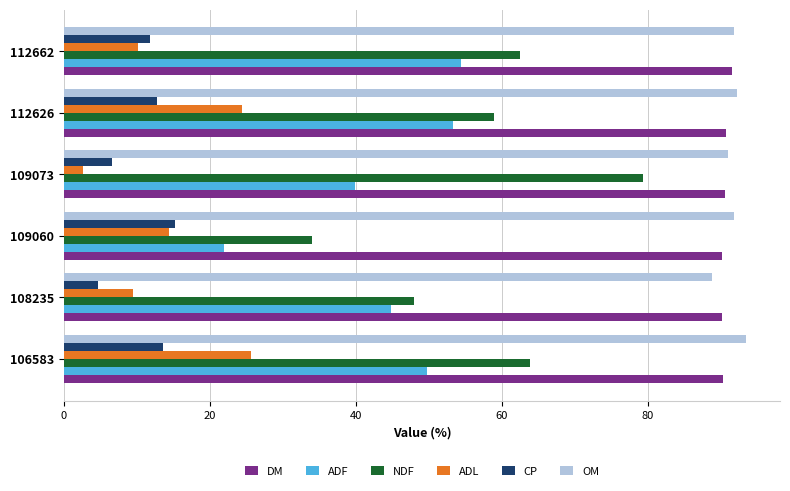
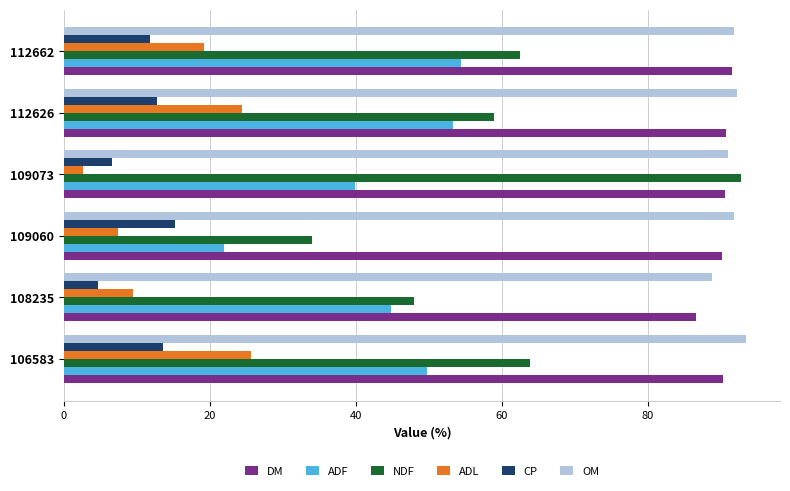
  {
    "DM": {
      "112662": 92,
      "112626": 91,
      "109073": 91,
      "109060": 90,
-     "108235": 90,
+     "108235": 87,
      "106583": 90
    },
    "ADF": {
      "112662": 54,
      "112626": 53,
      "109073": 40,
      "109060": 22,
      "108235": 45,
      "106583": 50
    },
    "NDF": {
      "112662": 63,
      "112626": 59,
-     "109073": 79,
+     "109073": 93,
      "109060": 34,
      "108235": 48,
      "106583": 64
    },
    "ADL": {
-     "112662": 10,
+     "112662": 19,
      "112626": 24,
      "109073": 3,
-     "109060": 14,
+     "109060": 7,
      "108235": 9,
      "106583": 26
    },
    "CP": {
      "112662": 12,
      "112626": 13,
      "109073": 7,
      "109060": 15,
      "108235": 5,
      "106583": 14
    },
    "OM": {
      "112662": 92,
      "112626": 92,
      "109073": 91,
      "109060": 92,
      "108235": 89,
      "106583": 93
    }
  }
